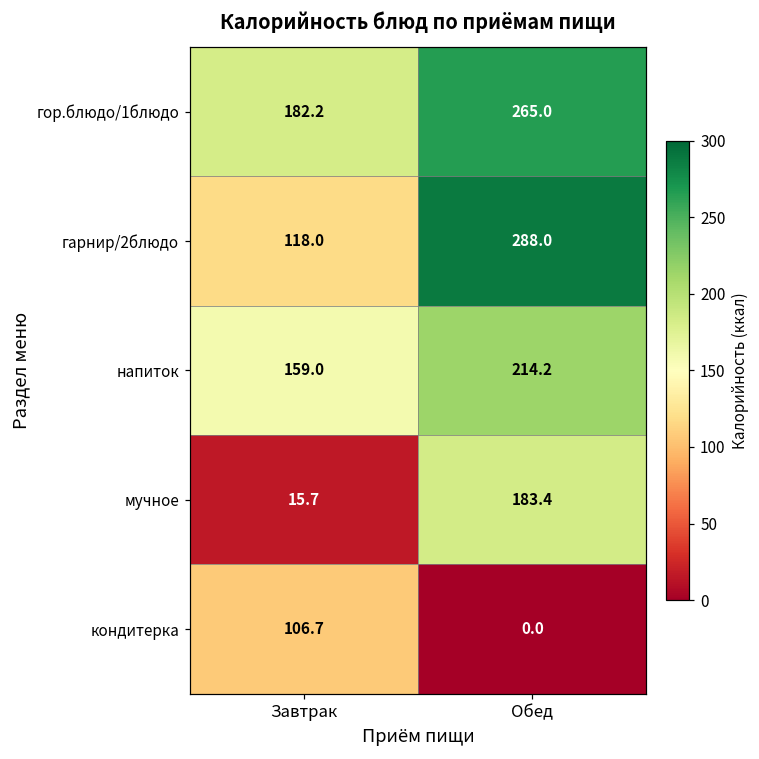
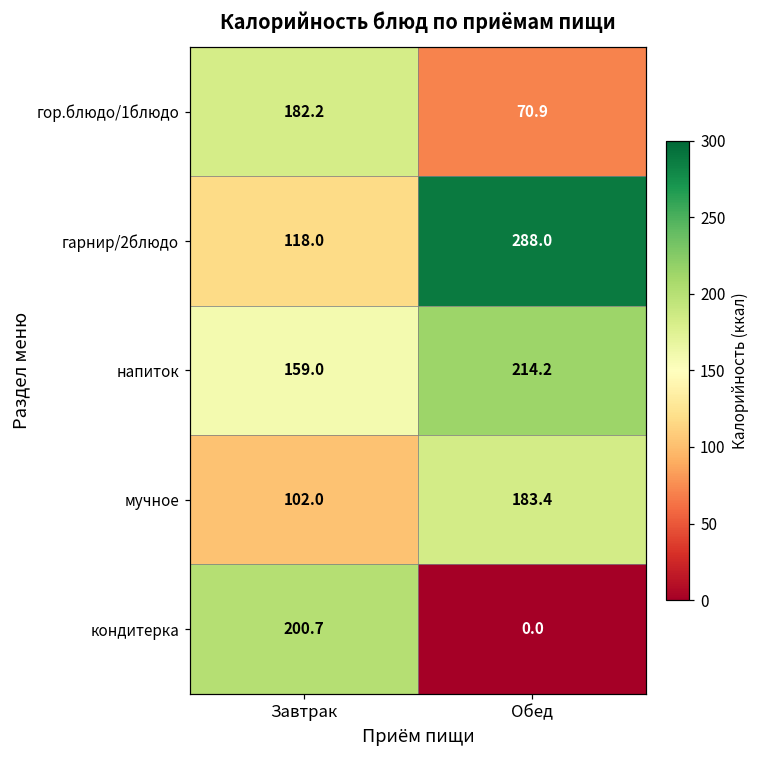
  {
    "гор.блюдо/1блюдо": {
      "Завтрак": 182.2,
-     "Обед": 265.0
+     "Обед": 70.9
    },
    "гарнир/2блюдо": {
      "Завтрак": 118.0,
      "Обед": 288.0
    },
    "напиток": {
      "Завтрак": 159.0,
      "Обед": 214.2
    },
    "мучное": {
-     "Завтрак": 15.7,
+     "Завтрак": 102.0,
      "Обед": 183.4
    },
    "кондитерка": {
-     "Завтрак": 106.7,
+     "Завтрак": 200.7,
      "Обед": 0.0
    }
  }
